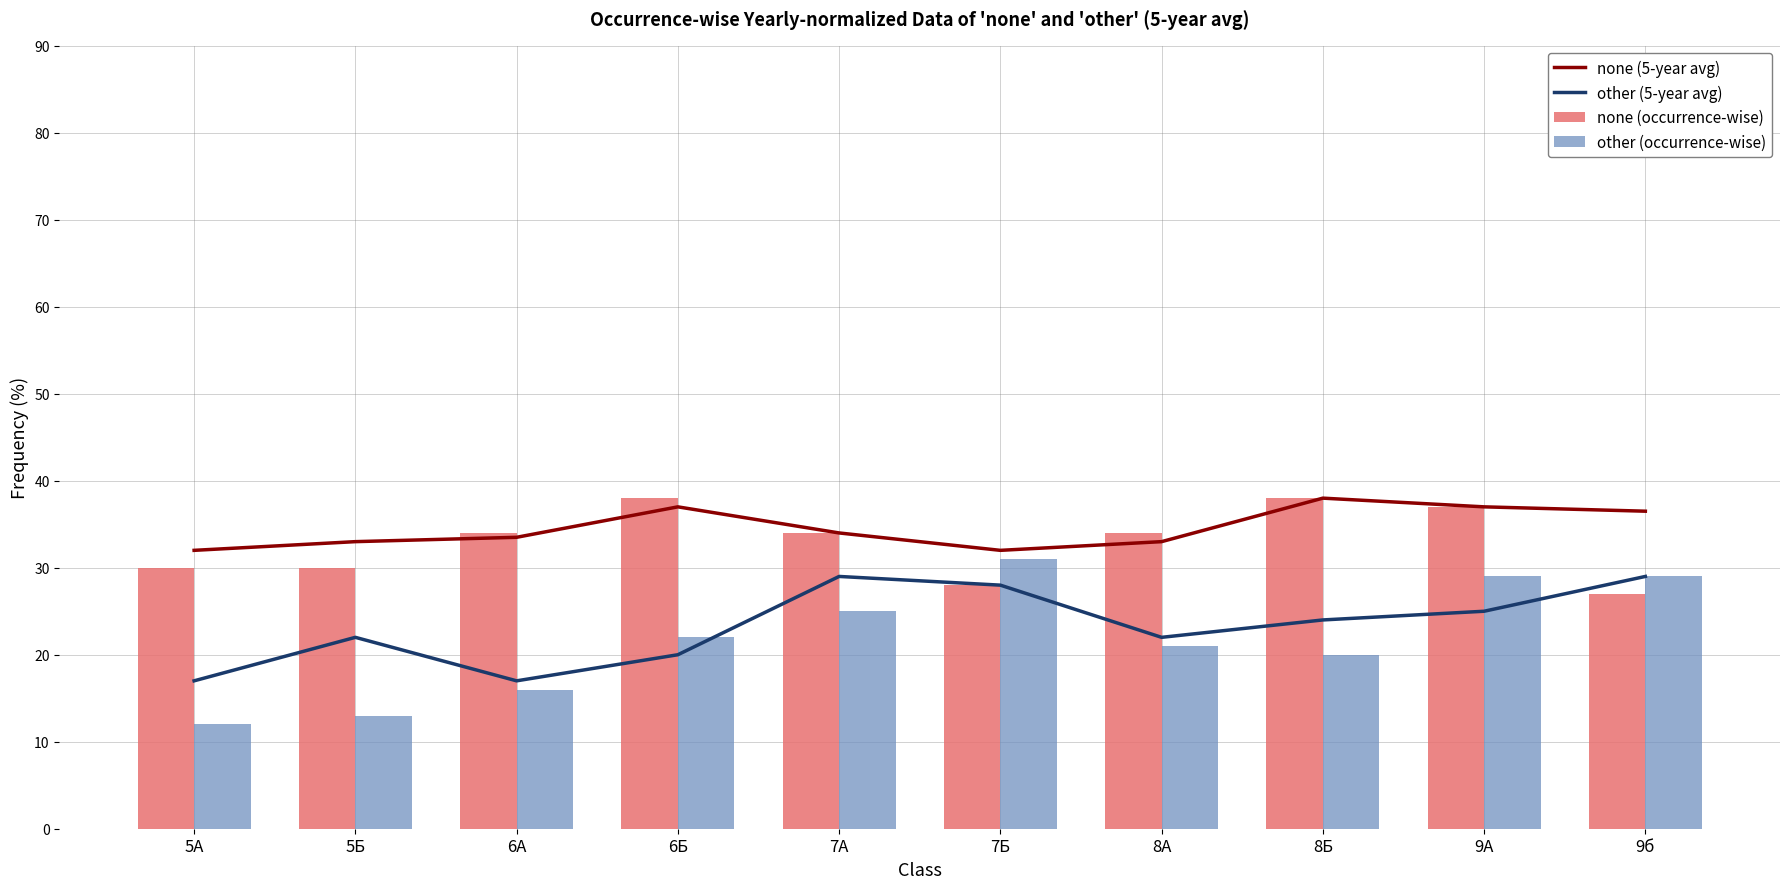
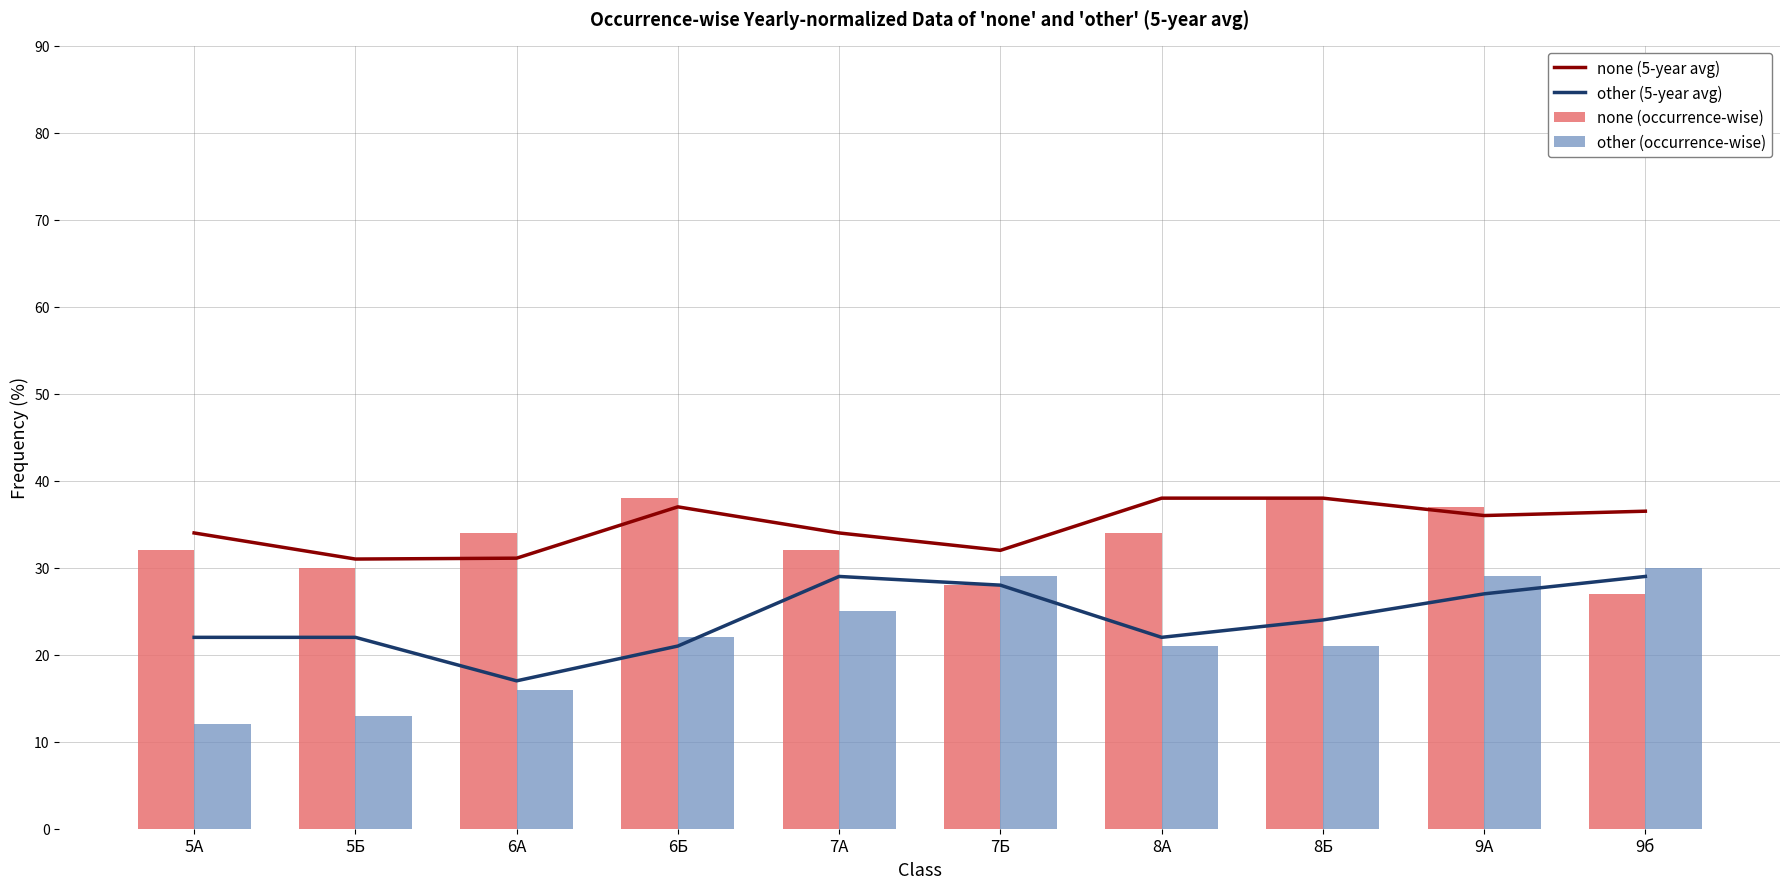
  {
    "none (occurrence-wise)": {
-     "5А": 30,
+     "5А": 32,
      "5Б": 30,
      "6А": 34,
      "6Б": 38,
-     "7А": 34,
+     "7А": 32,
      "7Б": 28,
      "8А": 34,
      "8Б": 38,
      "9А": 37,
      "9б": 27
    },
    "none (5-year avg)": {
-     "5А": 32,
-     "5Б": 33,
-     "6А": 34,
+     "5А": 34,
+     "5Б": 31,
+     "6А": 31,
      "6Б": 37,
      "7А": 34,
      "7Б": 32,
-     "8А": 33,
+     "8А": 38,
      "8Б": 38,
-     "9А": 37,
+     "9А": 36,
      "9б": 37
    },
    "other (5-year avg)": {
-     "5А": 17,
+     "5А": 22,
      "5Б": 22,
      "6А": 17,
-     "6Б": 20,
+     "6Б": 21,
      "7А": 29,
      "7Б": 28,
      "8А": 22,
      "8Б": 24,
-     "9А": 25,
+     "9А": 27,
      "9б": 29
    },
    "other (occurrence-wise)": {
      "5А": 12,
      "5Б": 13,
      "6А": 16,
      "6Б": 22,
      "7А": 25,
-     "7Б": 31,
+     "7Б": 29,
      "8А": 21,
-     "8Б": 20,
+     "8Б": 21,
      "9А": 29,
-     "9б": 29
+     "9б": 30
    }
  }
